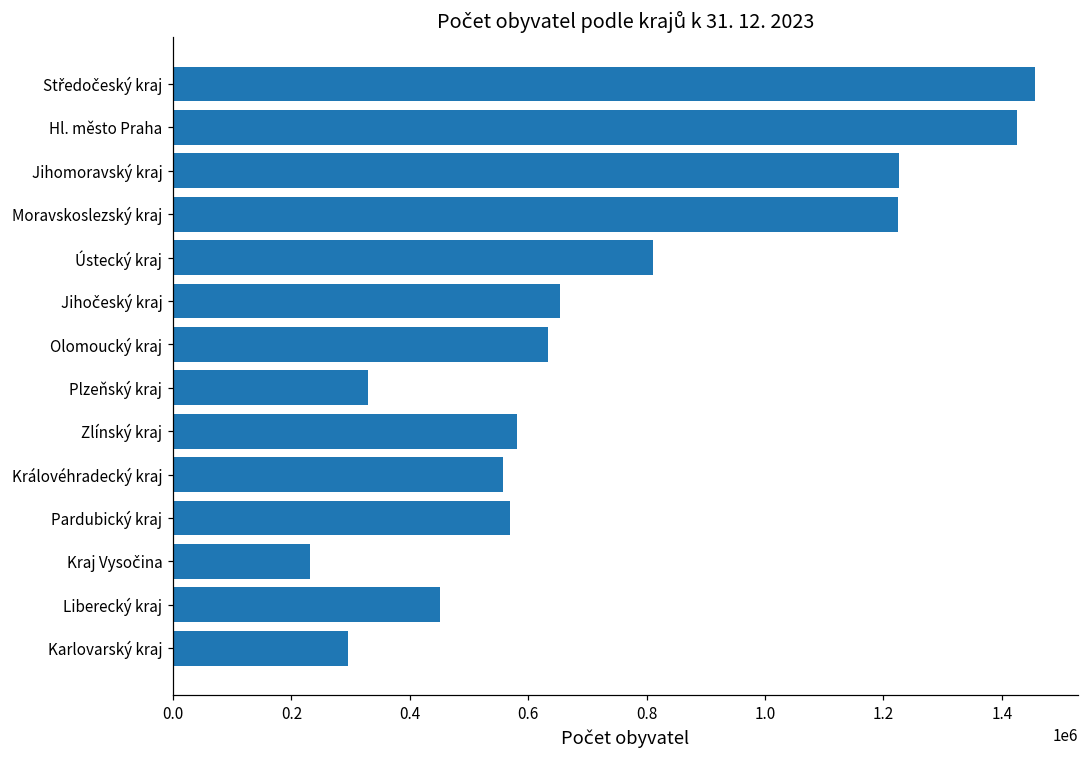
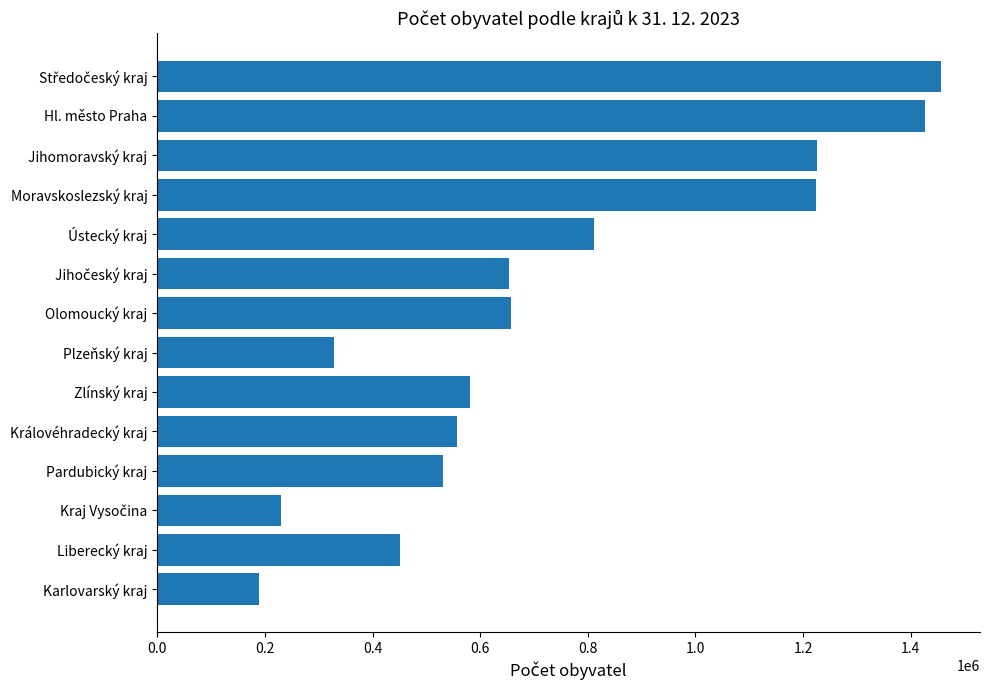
  {
    "Středočeský kraj": 1460000,
    "Hl. město Praha": 1430000,
    "Jihomoravský kraj": 1230000,
    "Moravskoslezský kraj": 1220000,
    "Ústecký kraj": 810000,
    "Jihočeský kraj": 650000,
-   "Olomoucký kraj": 630000,
+   "Olomoucký kraj": 660000,
    "Plzeňský kraj": 330000,
    "Zlínský kraj": 580000,
    "Královéhradecký kraj": 560000,
-   "Pardubický kraj": 570000,
+   "Pardubický kraj": 530000,
    "Kraj Vysočina": 230000,
    "Liberecký kraj": 450000,
-   "Karlovarský kraj": 300000
+   "Karlovarský kraj": 190000
  }
